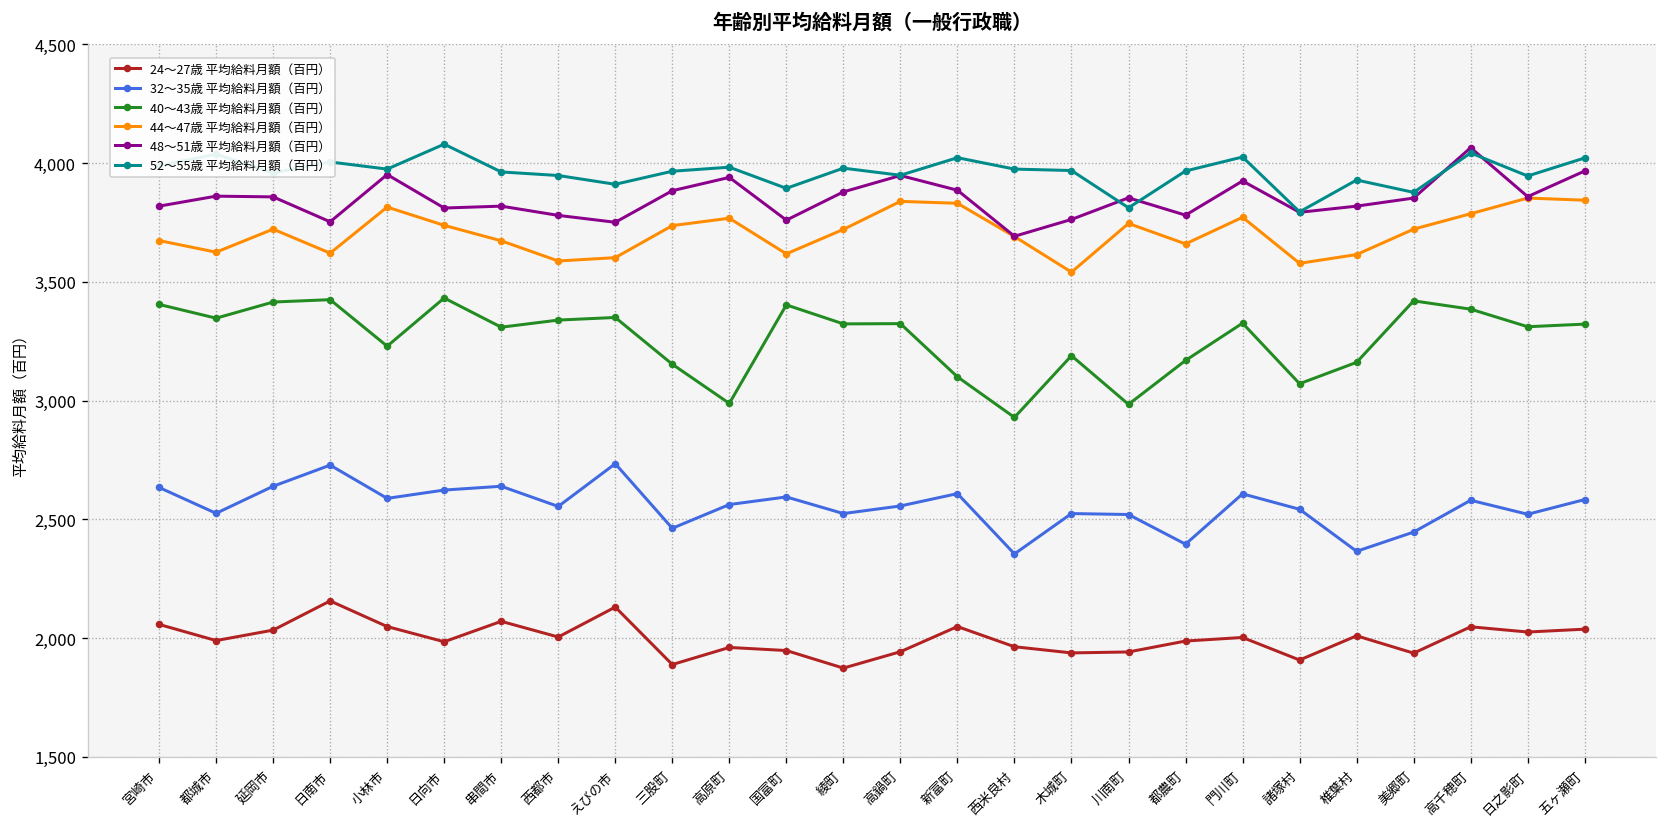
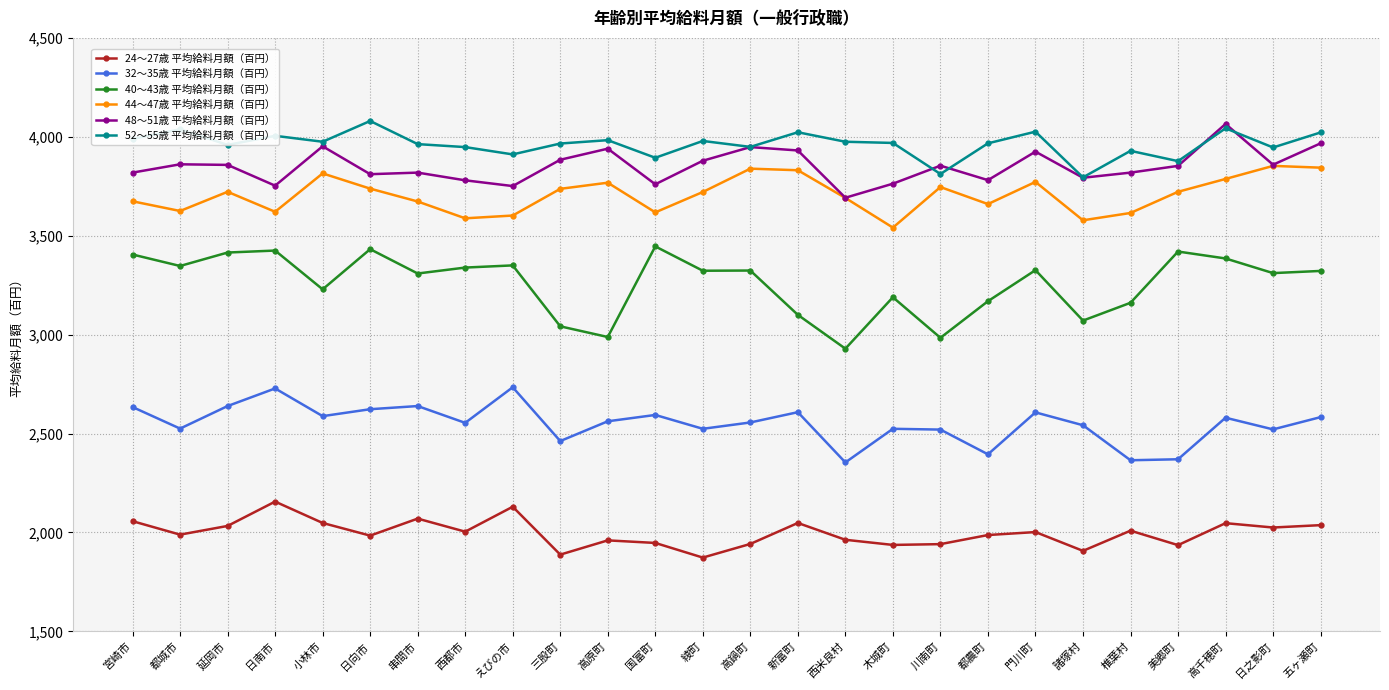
  {
    "24～27歳 平均給料月額（百円）": {
      "宮崎市": "2,060",
      "都城市": "1,990",
      "延岡市": "2,030",
      "日南市": "2,160",
      "小林市": "2,050",
      "日向市": "1,980",
      "串間市": "2,070",
      "西都市": "2,000",
      "えびの市": "2,130",
      "三股町": "1,890",
      "高原町": "1,960",
      "国富町": "1,950",
      "綾町": "1,870",
      "高鍋町": "1,940",
      "新富町": "2,050",
      "西米良村": "1,960",
      "木城町": "1,940",
      "川南町": "1,940",
      "都農町": "1,990",
      "門川町": "2,000",
      "諸塚村": "1,910",
      "椎葉村": "2,010",
      "美郷町": "1,940",
      "高千穂町": "2,050",
      "日之影町": "2,030",
      "五ヶ瀬町": "2,040"
    },
    "32～35歳 平均給料月額（百円）": {
      "宮崎市": "2,630",
      "都城市": "2,530",
      "延岡市": "2,640",
      "日南市": "2,730",
      "小林市": "2,590",
      "日向市": "2,620",
      "串間市": "2,640",
      "西都市": "2,550",
      "えびの市": "2,730",
      "三股町": "2,460",
      "高原町": "2,560",
      "国富町": "2,590",
      "綾町": "2,520",
      "高鍋町": "2,560",
      "新富町": "2,610",
      "西米良村": "2,350",
      "木城町": "2,520",
      "川南町": "2,520",
      "都農町": "2,400",
      "門川町": "2,610",
      "諸塚村": "2,540",
      "椎葉村": "2,370",
-     "美郷町": "2,450",
+     "美郷町": "2,370",
      "高千穂町": "2,580",
      "日之影町": "2,520",
      "五ヶ瀬町": "2,580"
    },
    "40～43歳 平均給料月額（百円）": {
      "宮崎市": "3,410",
      "都城市": "3,350",
      "延岡市": "3,420",
      "日南市": "3,430",
      "小林市": "3,230",
      "日向市": "3,430",
      "串間市": "3,310",
      "西都市": "3,340",
      "えびの市": "3,350",
-     "三股町": "3,150",
+     "三股町": "3,040",
      "高原町": "2,990",
-     "国富町": "3,400",
+     "国富町": "3,450",
      "綾町": "3,320",
      "高鍋町": "3,320",
      "新富町": "3,100",
      "西米良村": "2,930",
      "木城町": "3,190",
      "川南町": "2,980",
      "都農町": "3,170",
      "門川町": "3,330",
      "諸塚村": "3,070",
      "椎葉村": "3,160",
      "美郷町": "3,420",
      "高千穂町": "3,390",
      "日之影町": "3,310",
      "五ヶ瀬町": "3,320"
    },
    "44～47歳 平均給料月額（百円）": {
      "宮崎市": "3,670",
      "都城市": "3,630",
      "延岡市": "3,720",
      "日南市": "3,620",
      "小林市": "3,820",
      "日向市": "3,740",
      "串間市": "3,670",
      "西都市": "3,590",
      "えびの市": "3,600",
      "三股町": "3,740",
      "高原町": "3,770",
      "国富町": "3,620",
      "綾町": "3,720",
      "高鍋町": "3,840",
      "新富町": "3,830",
      "木城町": "3,540",
      "川南町": "3,750",
      "都農町": "3,660",
      "門川町": "3,770",
      "諸塚村": "3,580",
      "椎葉村": "3,620",
      "美郷町": "3,720",
      "高千穂町": "3,790",
      "五ヶ瀬町": "3,840"
    },
    "48～51歳 平均給料月額（百円）": {
      "宮崎市": "3,820",
      "都城市": "3,860",
      "延岡市": "3,860",
      "日南市": "3,750",
      "小林市": "3,950",
      "日向市": "3,810",
      "串間市": "3,820",
      "西都市": "3,780",
      "えびの市": "3,750",
      "三股町": "3,880",
      "高原町": "3,940",
      "国富町": "3,760",
      "綾町": "3,880",
-     "新富町": "3,890",
+     "新富町": "3,930",
      "木城町": "3,760",
      "川南町": "3,850",
      "都農町": "3,780",
      "門川町": "3,930",
      "椎葉村": "3,820",
      "美郷町": "3,850",
      "高千穂町": "4,070",
      "五ヶ瀬町": "3,970"
    },
    "52～55歳 平均給料月額（百円）": {
      "小林市": "3,980",
      "日向市": "4,080",
      "串間市": "3,960",
      "西都市": "3,950",
      "えびの市": "3,910",
      "三股町": "3,970",
      "高原町": "3,980",
      "国富町": "3,890",
      "綾町": "3,980",
      "新富町": "4,020",
      "西米良村": "3,980",
      "木城町": "3,970",
      "川南町": "3,810",
      "都農町": "3,970",
      "門川町": "4,030",
      "椎葉村": "3,930",
      "美郷町": "3,880",
      "高千穂町": "4,040",
      "日之影町": "3,950",
      "五ヶ瀬町": "4,020"
    }
  }
